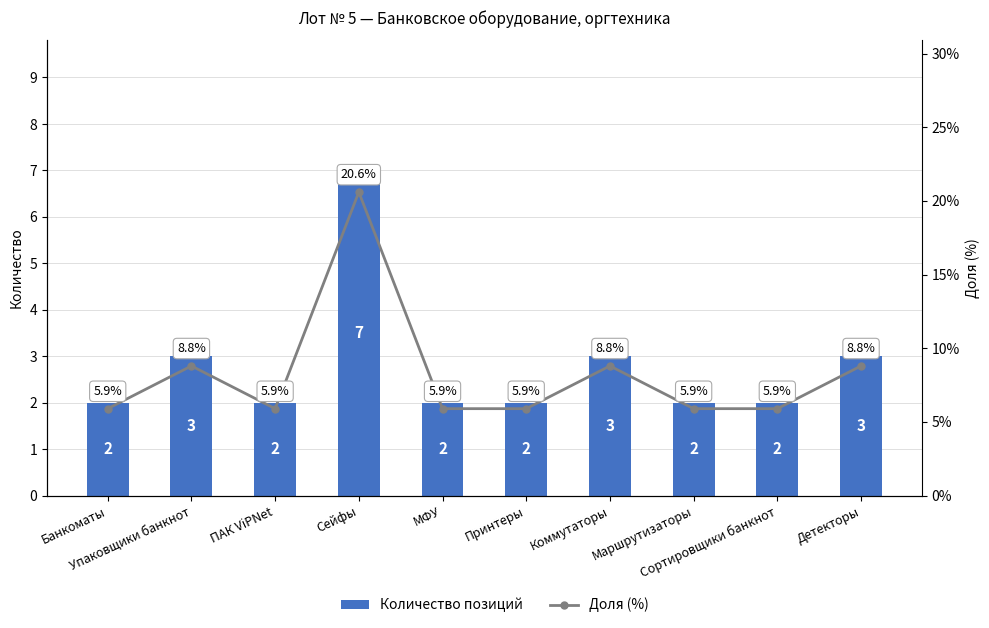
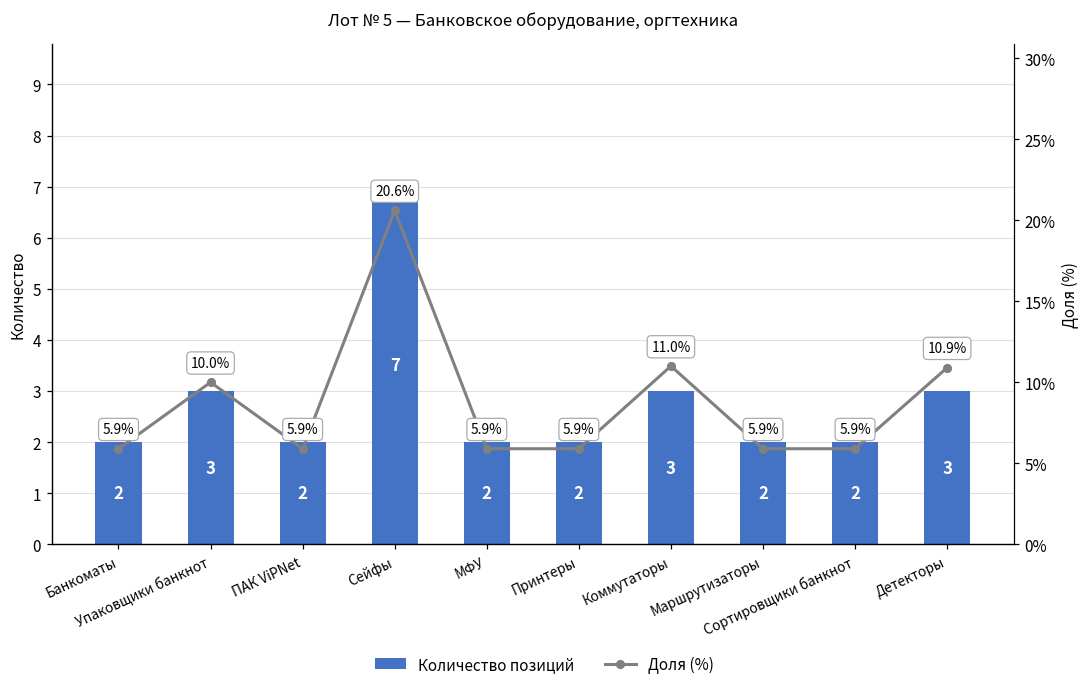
  {
    "Количество позиций": {
      "Банкоматы": "2",
      "ПАК ViPNet": "2",
      "МФУ": "2",
      "Принтеры": "2",
      "Маршрутизаторы": "2",
      "Сортировщики банкнот": "2"
    },
    "Доля (%)": {
-     "Упаковщики банкнот": "8.8%",
-     "Коммутаторы": "8.8%",
-     "Детекторы": "8.8%"
+     "Упаковщики банкнот": "10.0%",
+     "Коммутаторы": "11.0%",
+     "Детекторы": "10.9%"
    }
  }
